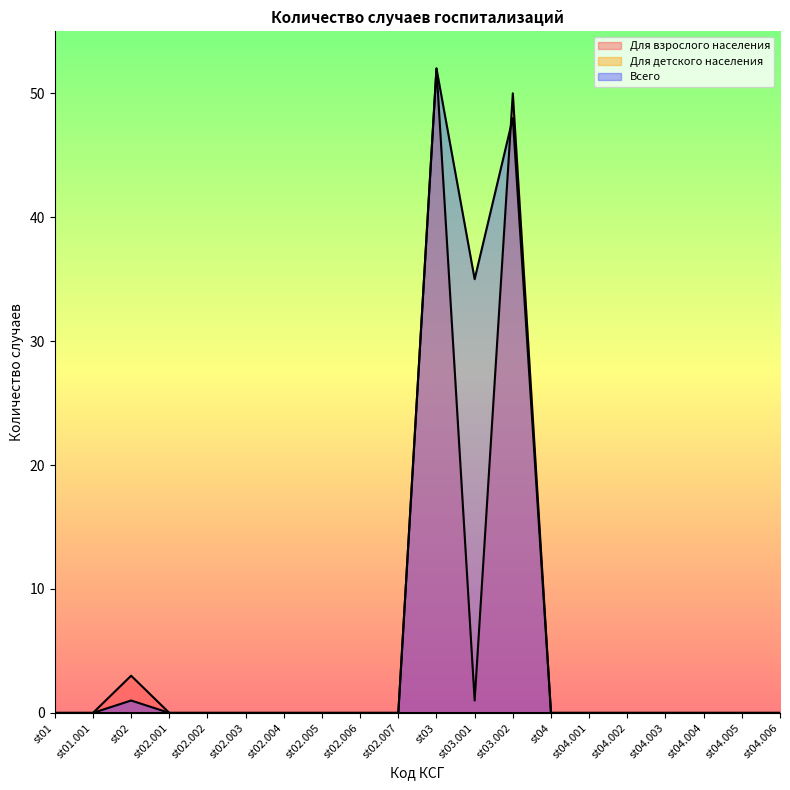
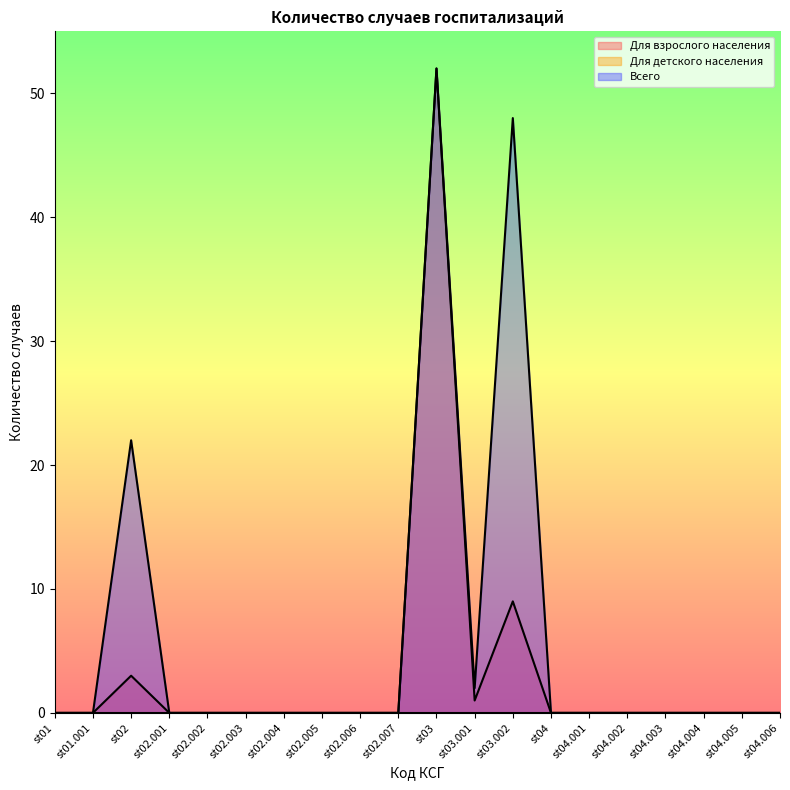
  {
    "Для взрослого населения": {
      "st02": 3,
      "st03.001": 1,
-     "st03.002": 50
+     "st03.002": 9
    },
    "Для детского населения": {
      "st02": 0,
      "st03": 0,
      "st03.001": 0,
      "st03.002": 0
    },
    "Всего": {
-     "st02": 1,
-     "st03.001": 35,
+     "st02": 22,
+     "st03.001": 2,
      "st03.002": 48
    }
  }
